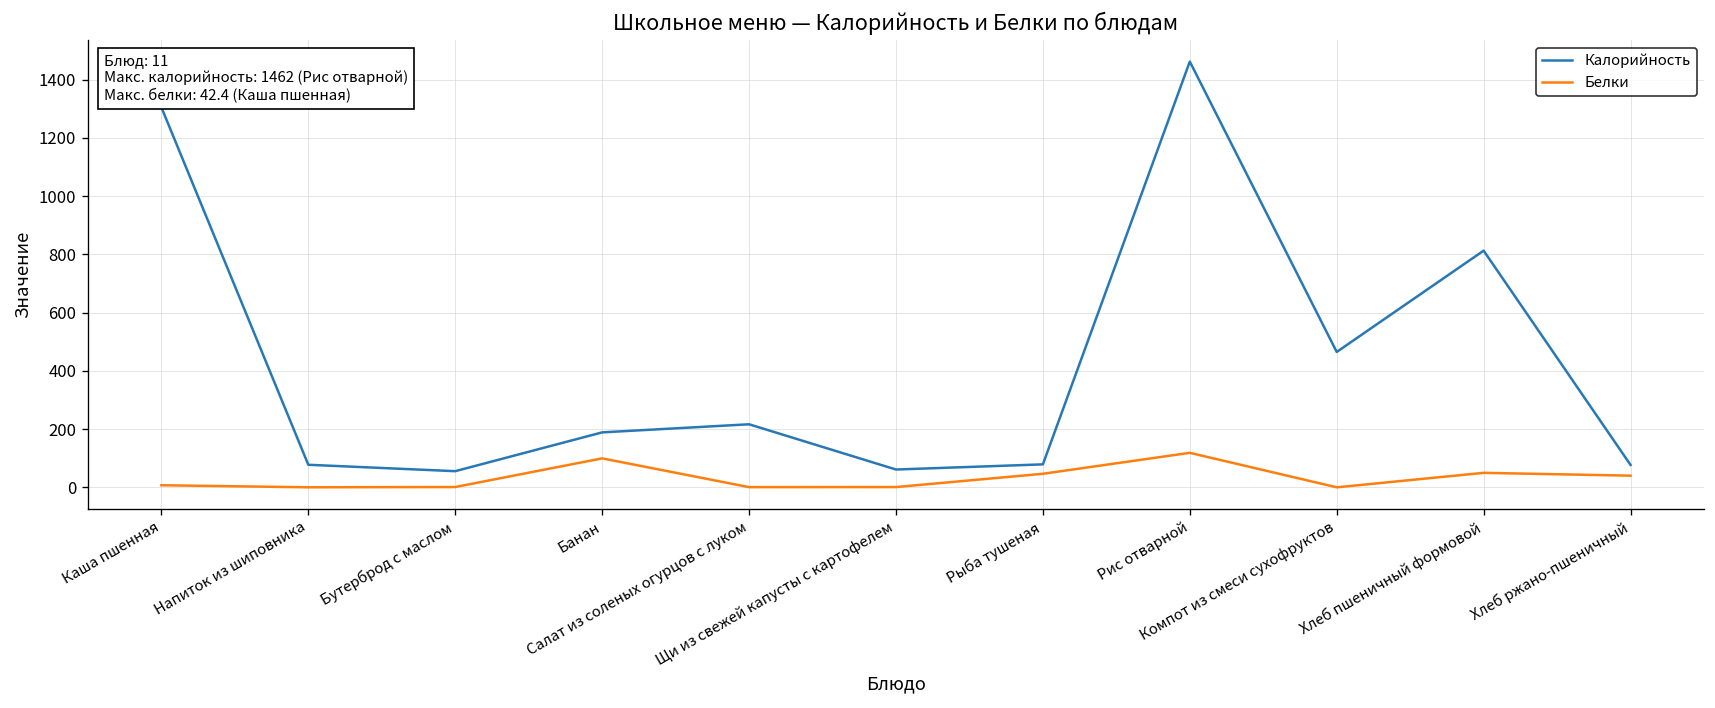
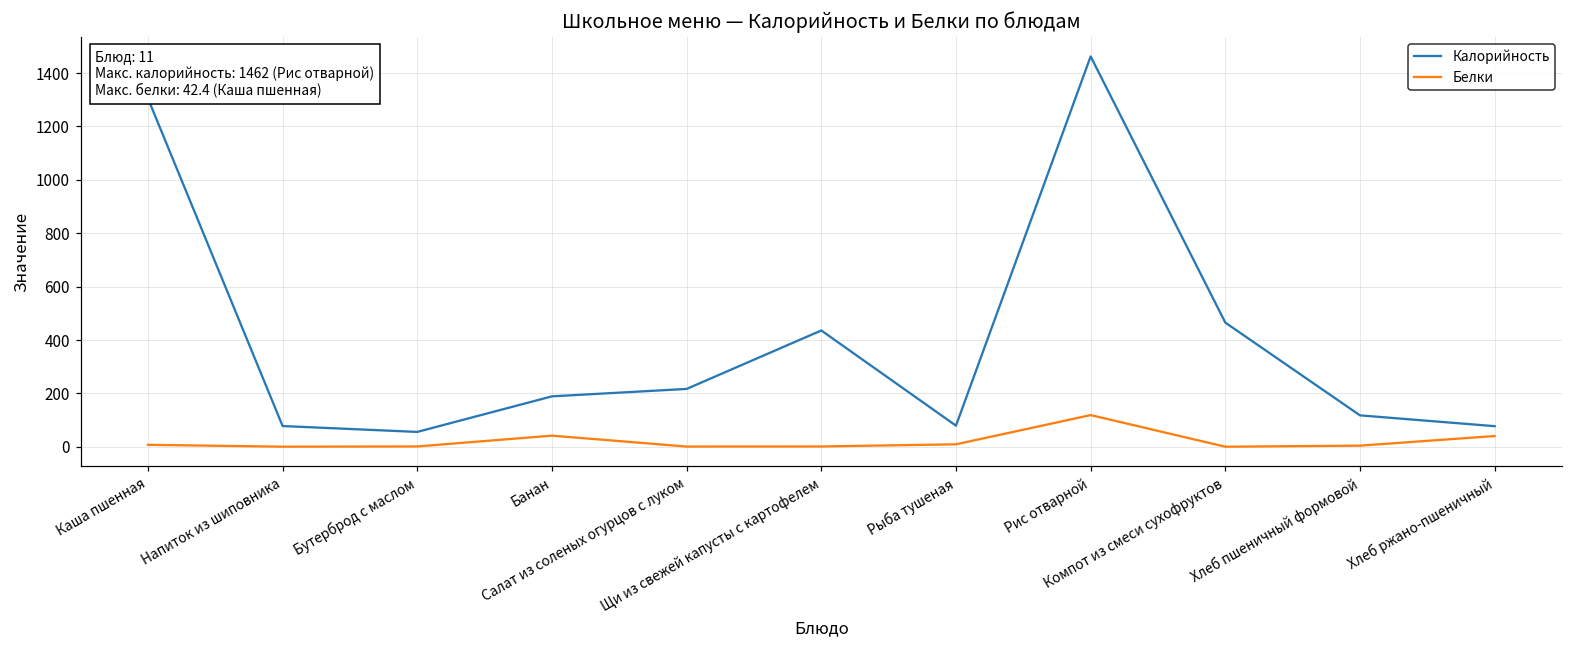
  {
    "Калорийность": {
      "Напиток из шиповника": 80,
      "Бутерброд с маслом": 60,
      "Банан": 190,
      "Салат из соленых огурцов с луком": 220,
-     "Щи из свежей капусты с картофелем": 60,
+     "Щи из свежей капусты с картофелем": 440,
      "Рыба тушеная": 80,
      "Рис отварной": 1460,
      "Компот из смеси сухофруктов": 470,
-     "Хлеб пшеничный формовой": 810,
+     "Хлеб пшеничный формовой": 120,
      "Хлеб ржано-пшеничный": 80
    },
    "Белки": {
      "Каша пшенная": 10,
      "Напиток из шиповника": 0,
      "Бутерброд с маслом": 0,
-     "Банан": 100,
+     "Банан": 40,
      "Салат из соленых огурцов с луком": 0,
      "Щи из свежей капусты с картофелем": 0,
-     "Рыба тушеная": 50,
+     "Рыба тушеная": 10,
      "Рис отварной": 120,
      "Компот из смеси сухофруктов": 0,
-     "Хлеб пшеничный формовой": 50,
+     "Хлеб пшеничный формовой": 0,
      "Хлеб ржано-пшеничный": 40
    }
  }
